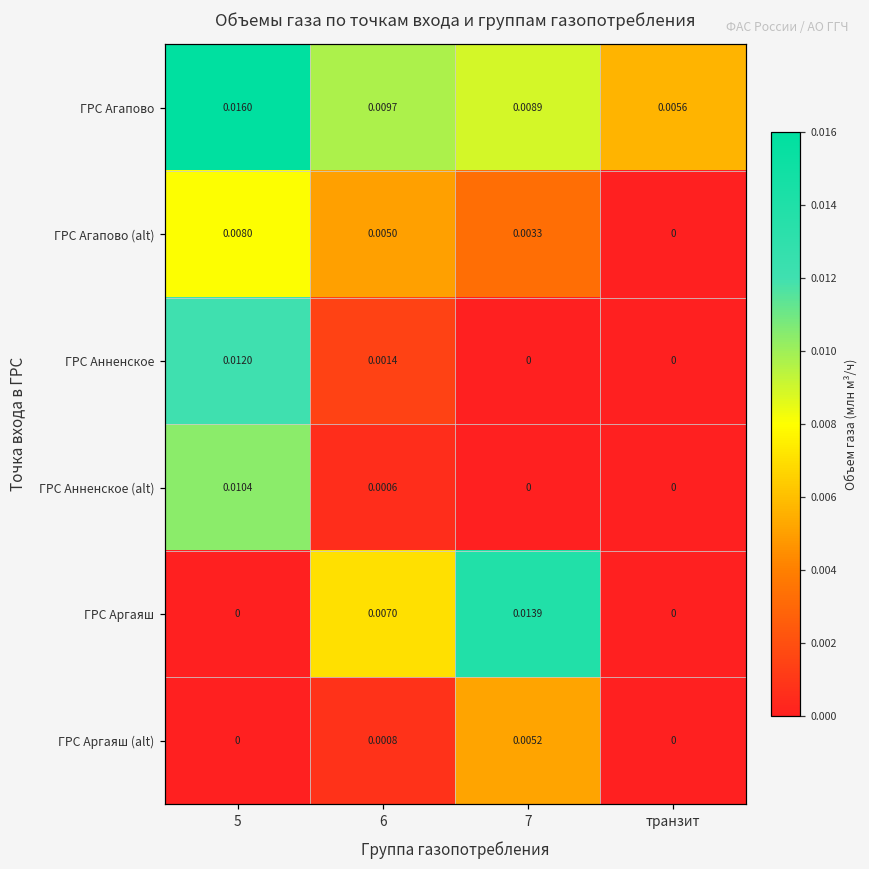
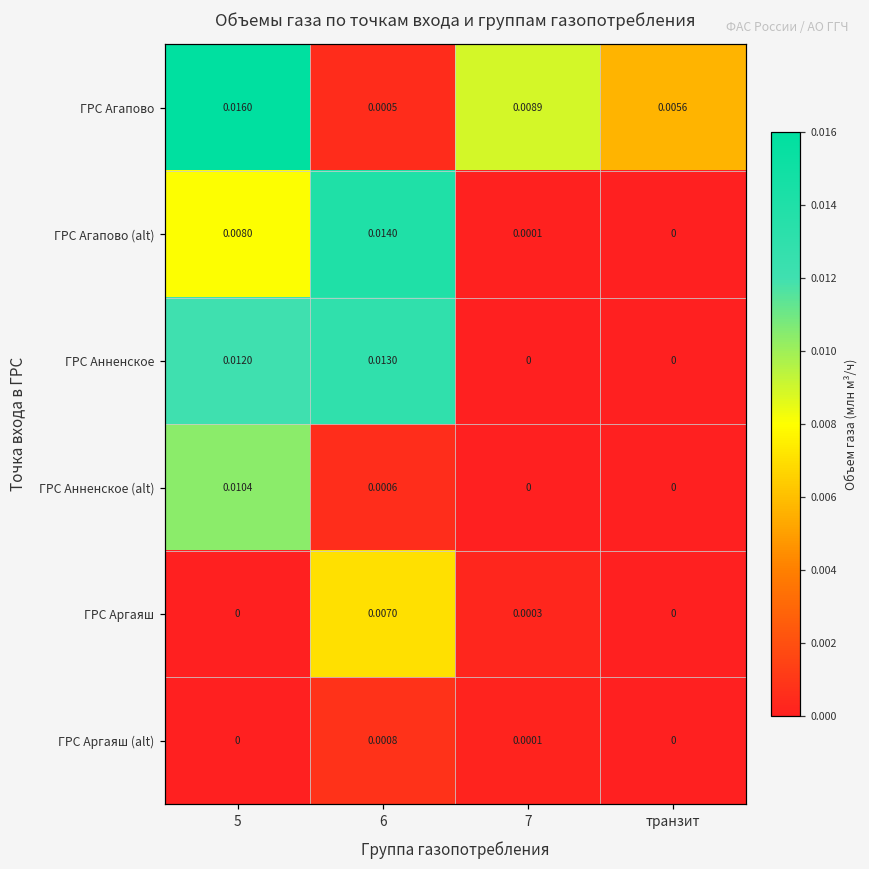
  {
    "ГРС Агапово": {
      "5": 0.0160,
-     "6": 0.0097,
+     "6": 0.0005,
      "7": 0.0089,
      "транзит": 0.0056
    },
    "ГРС Агапово (alt)": {
      "5": 0.0080,
-     "6": 0.0050,
-     "7": 0.0033,
+     "6": 0.0140,
+     "7": 0.0001,
      "транзит": 0
    },
    "ГРС Анненское": {
      "5": 0.0120,
-     "6": 0.0014,
+     "6": 0.0130,
      "7": 0,
      "транзит": 0
    },
    "ГРС Анненское (alt)": {
      "5": 0.0104,
      "6": 0.0006,
      "7": 0,
      "транзит": 0
    },
    "ГРС Аргаяш": {
      "5": 0,
      "6": 0.0070,
-     "7": 0.0139,
+     "7": 0.0003,
      "транзит": 0
    },
    "ГРС Аргаяш (alt)": {
      "5": 0,
      "6": 0.0008,
-     "7": 0.0052,
+     "7": 0.0001,
      "транзит": 0
    }
  }
